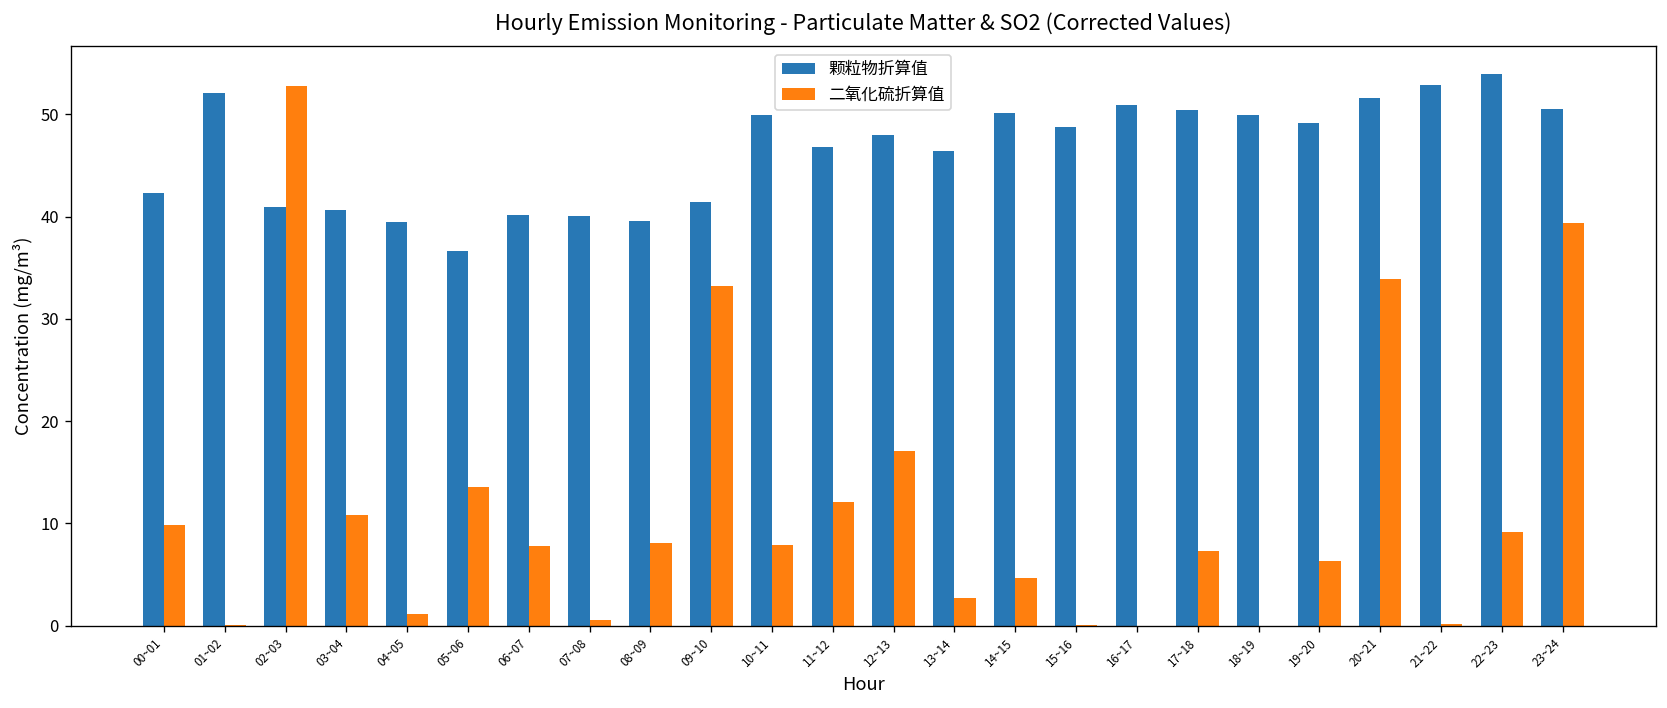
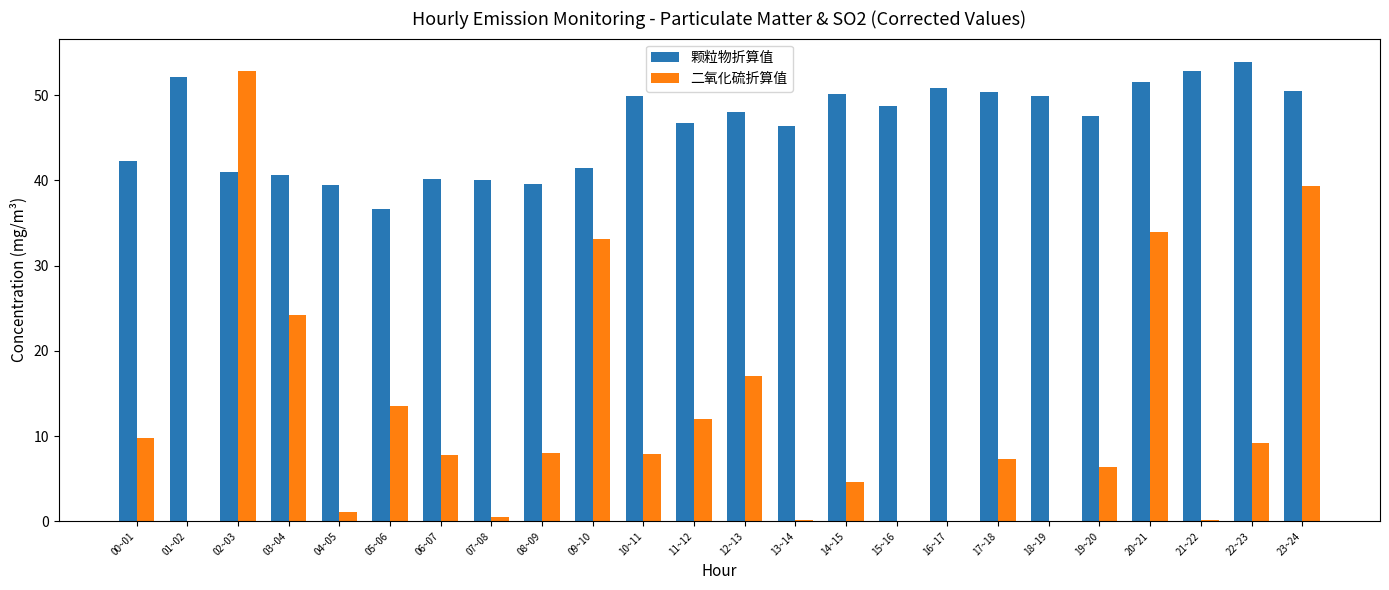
  {
    "颗粒物折算值": {
      "00~01": 42,
      "01~02": 52,
      "02~03": 41,
      "03~04": 41,
      "04~05": 39,
      "05~06": 37,
      "06~07": 40,
      "07~08": 40,
      "08~09": 40,
      "09~10": 41,
      "10~11": 50,
      "11~12": 47,
      "12~13": 48,
      "13~14": 46,
      "14~15": 50,
      "15~16": 49,
      "16~17": 51,
      "17~18": 50,
      "18~19": 50,
-     "19~20": 49,
+     "19~20": 48,
      "20~21": 52,
      "21~22": 53,
      "22~23": 54,
      "23~24": 51
    },
    "二氧化硫折算值": {
      "00~01": 10,
      "02~03": 53,
-     "03~04": 11,
+     "03~04": 24,
      "04~05": 1,
      "05~06": 14,
      "06~07": 8,
      "07~08": 1,
      "08~09": 8,
      "09~10": 33,
      "10~11": 8,
      "11~12": 12,
      "12~13": 17,
-     "13~14": 3,
+     "13~14": 0,
      "14~15": 5,
      "17~18": 7,
      "19~20": 6,
      "20~21": 34,
      "22~23": 9,
      "23~24": 39
    }
  }
